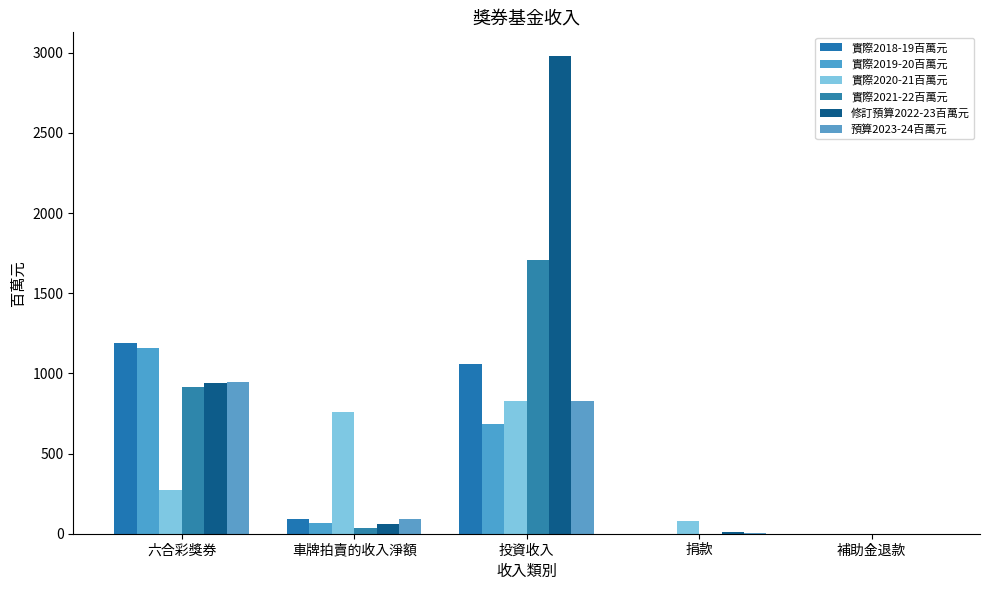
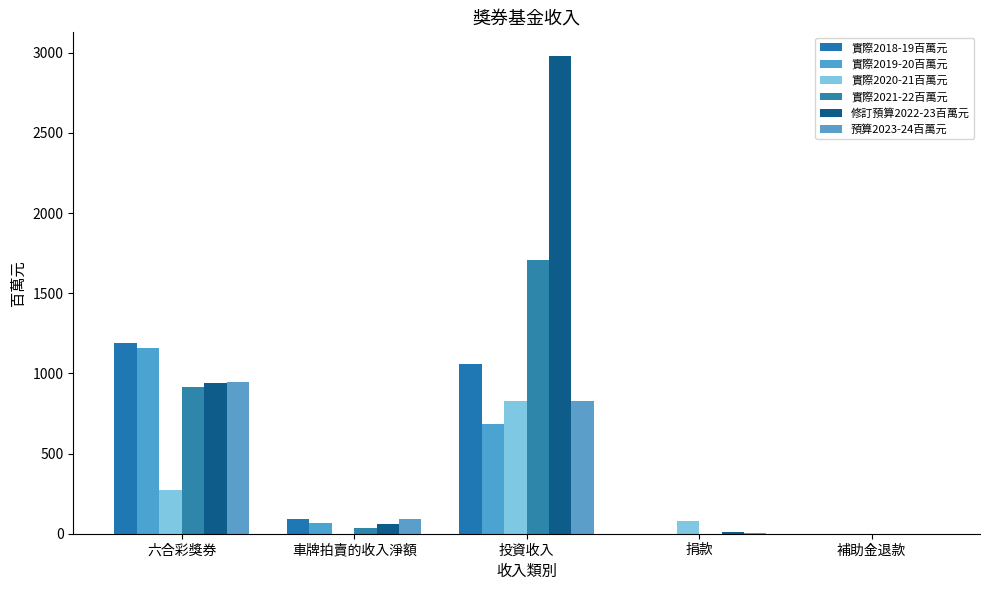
  {
    "實際2020-21百萬元": {
      "六合彩獎券": 280,
-     "車牌拍賣的收入淨額": 760,
+     "車牌拍賣的收入淨額": 0,
      "投資收入": 830,
      "捐款": 80,
      "補助金退款": 0
    }
  }
